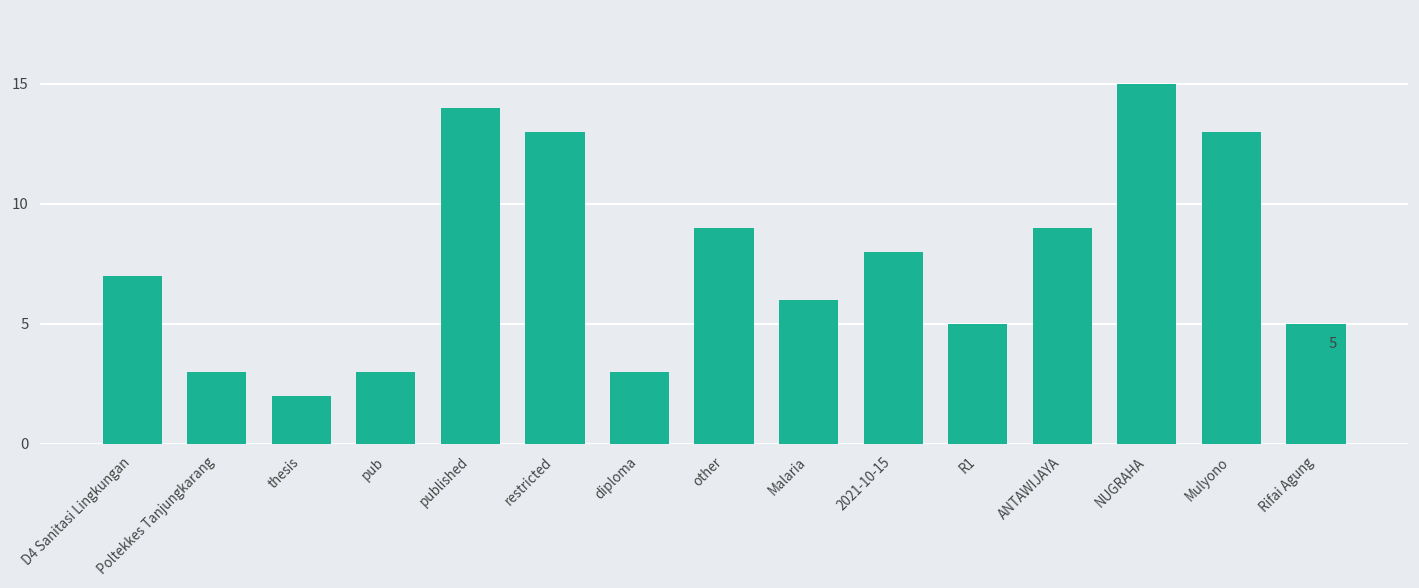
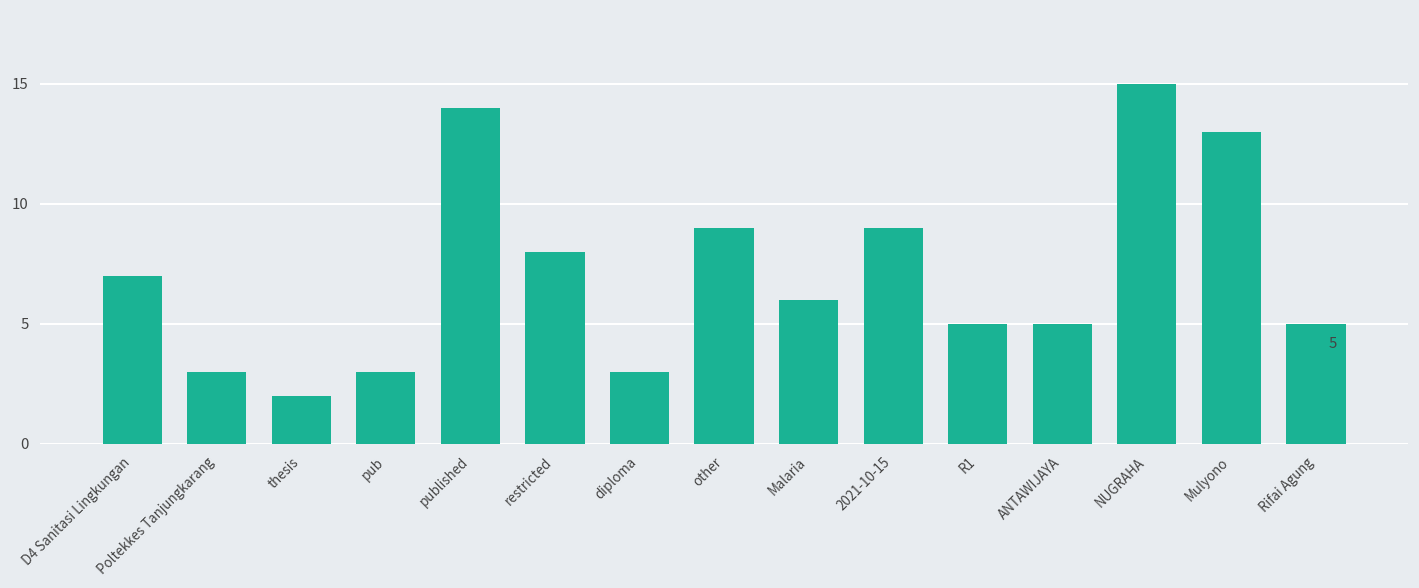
  {
    "D4 Sanitasi Lingkungan": 7,
    "Poltekkes Tanjungkarang": 3,
    "thesis": 2,
    "pub": 3,
    "published": 14,
-   "restricted": 13,
+   "restricted": 8,
    "diploma": 3,
    "other": 9,
    "Malaria": 6,
-   "2021-10-15": 8,
+   "2021-10-15": 9,
    "R1": 5,
-   "ANTAWIJAYA": 9,
+   "ANTAWIJAYA": 5,
    "NUGRAHA": 15,
    "Mulyono": 13
  }
